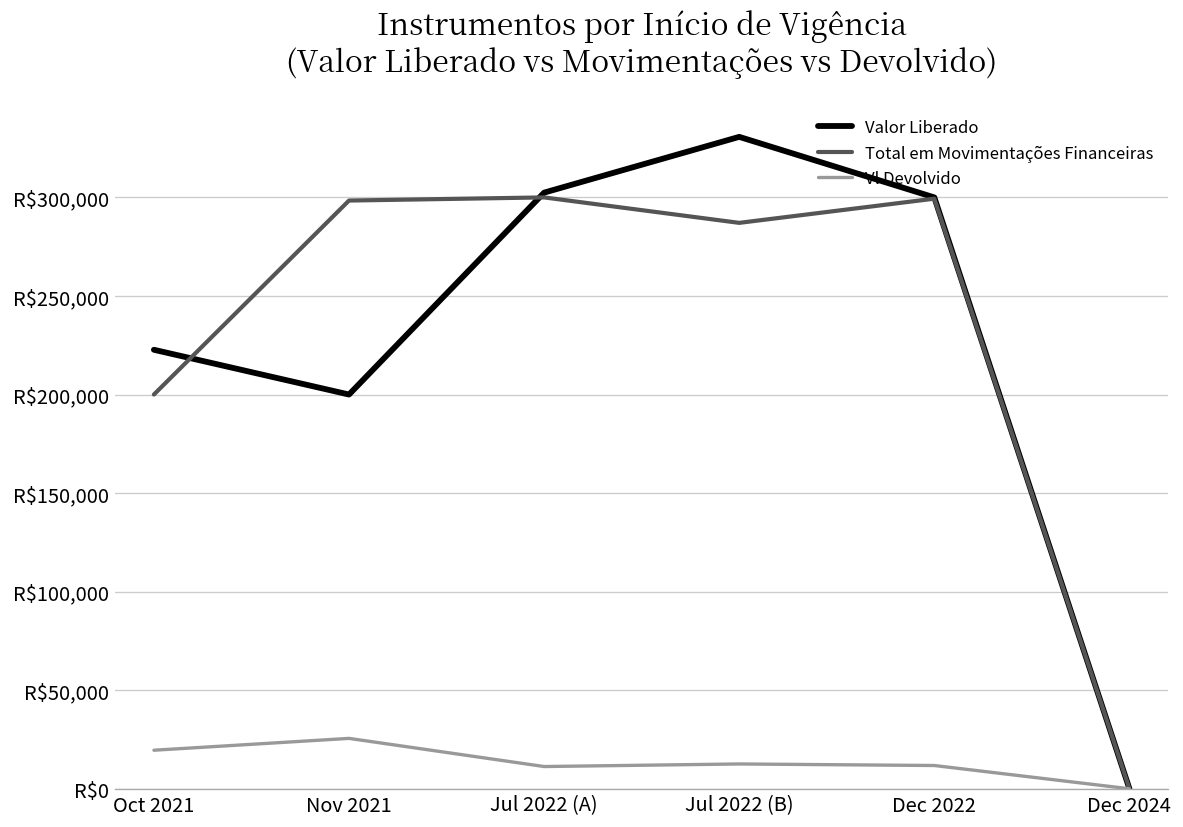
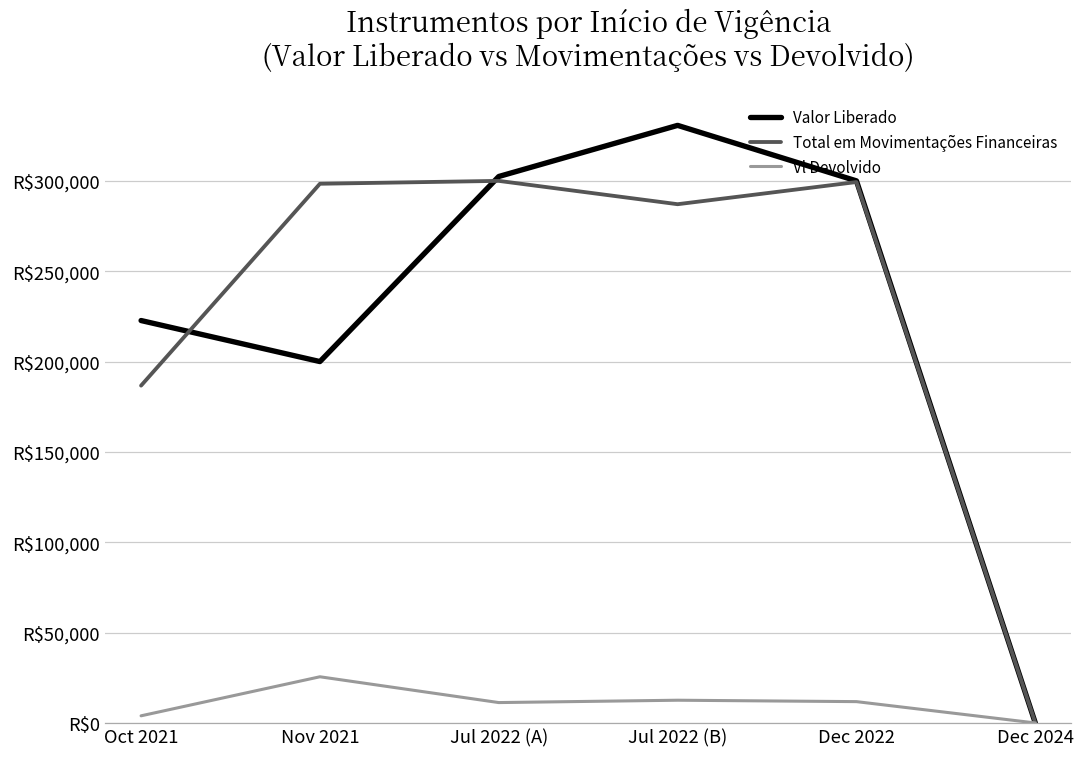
  {
    "Valor Liberado": {
      "Oct 2021": "R$223,000",
      "Nov 2021": "R$200,000",
      "Jul 2022 (A)": "R$302,000",
      "Jul 2022 (B)": "R$331,000"
    },
    "Total em Movimentações Financeiras": {
-     "Oct 2021": "R$200,000",
+     "Oct 2021": "R$187,000",
      "Nov 2021": "R$298,000",
      "Jul 2022 (A)": "R$300,000",
      "Jul 2022 (B)": "R$287,000"
    },
    "Vl Devolvido": {
-     "Oct 2021": "R$20,000",
+     "Oct 2021": "R$4,000",
      "Nov 2021": "R$26,000",
      "Jul 2022 (A)": "R$11,000",
      "Jul 2022 (B)": "R$13,000",
      "Dec 2022": "R$12,000"
    }
  }
